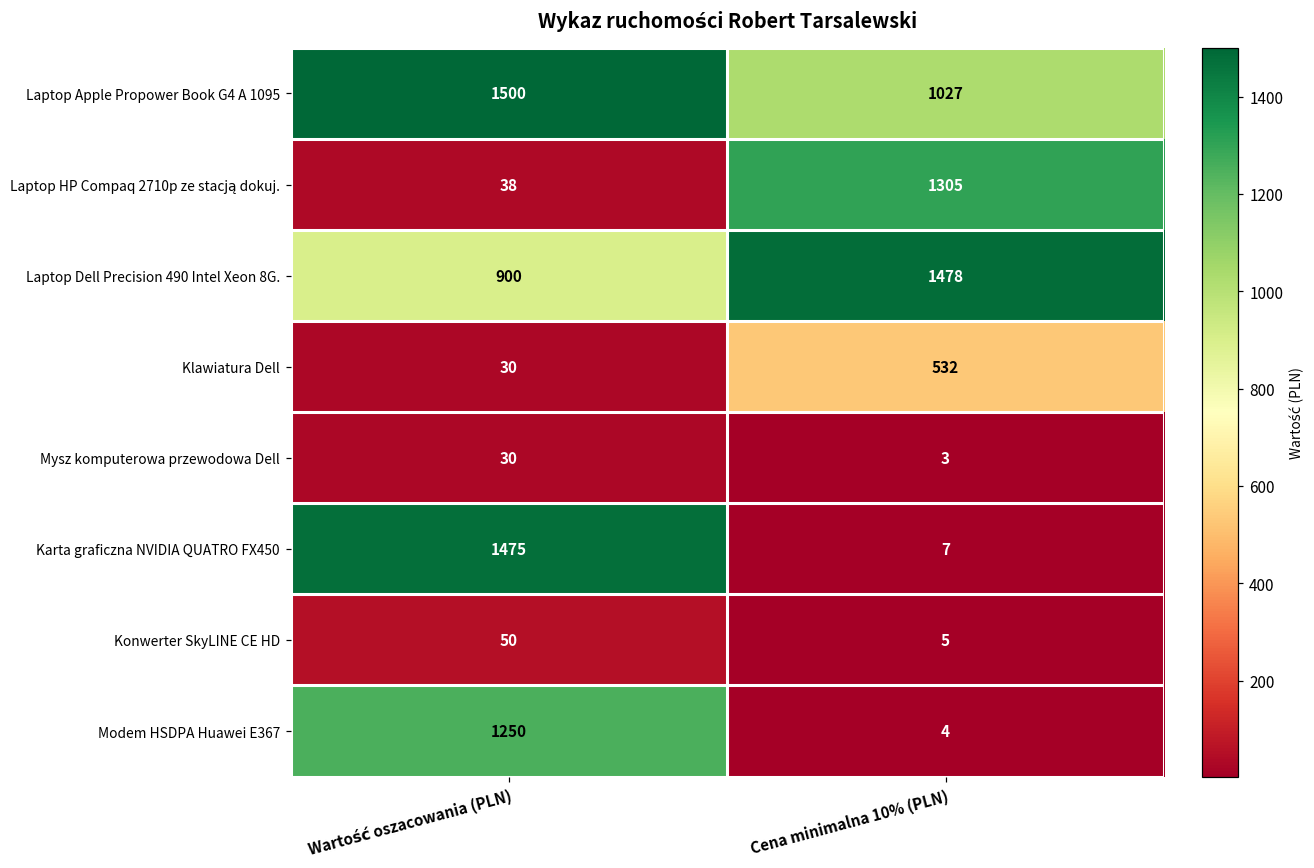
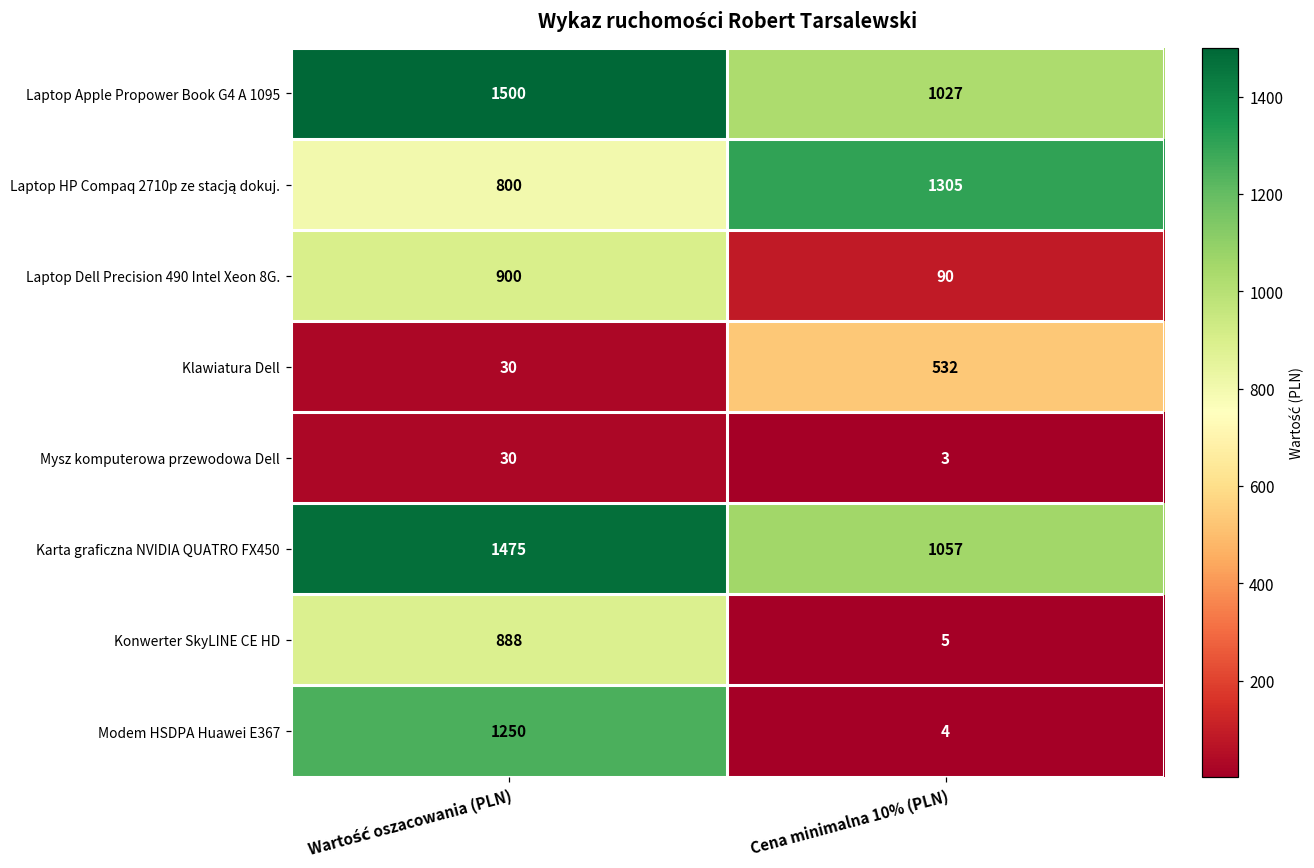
  {
    "Laptop Apple Propower Book G4 A 1095": {
      "Wartość oszacowania (PLN)": 1500,
      "Cena minimalna 10% (PLN)": 1027
    },
    "Laptop HP Compaq 2710p ze stacją dokuj.": {
-     "Wartość oszacowania (PLN)": 38,
+     "Wartość oszacowania (PLN)": 800,
      "Cena minimalna 10% (PLN)": 1305
    },
    "Laptop Dell Precision 490 Intel Xeon 8G.": {
      "Wartość oszacowania (PLN)": 900,
-     "Cena minimalna 10% (PLN)": 1478
+     "Cena minimalna 10% (PLN)": 90
    },
    "Klawiatura Dell": {
      "Wartość oszacowania (PLN)": 30,
      "Cena minimalna 10% (PLN)": 532
    },
    "Mysz komputerowa przewodowa Dell": {
      "Wartość oszacowania (PLN)": 30,
      "Cena minimalna 10% (PLN)": 3
    },
    "Karta graficzna NVIDIA QUATRO FX450": {
      "Wartość oszacowania (PLN)": 1475,
-     "Cena minimalna 10% (PLN)": 7
+     "Cena minimalna 10% (PLN)": 1057
    },
    "Konwerter SkyLINE CE HD": {
-     "Wartość oszacowania (PLN)": 50,
+     "Wartość oszacowania (PLN)": 888,
      "Cena minimalna 10% (PLN)": 5
    },
    "Modem HSDPA Huawei E367": {
      "Wartość oszacowania (PLN)": 1250,
      "Cena minimalna 10% (PLN)": 4
    }
  }
